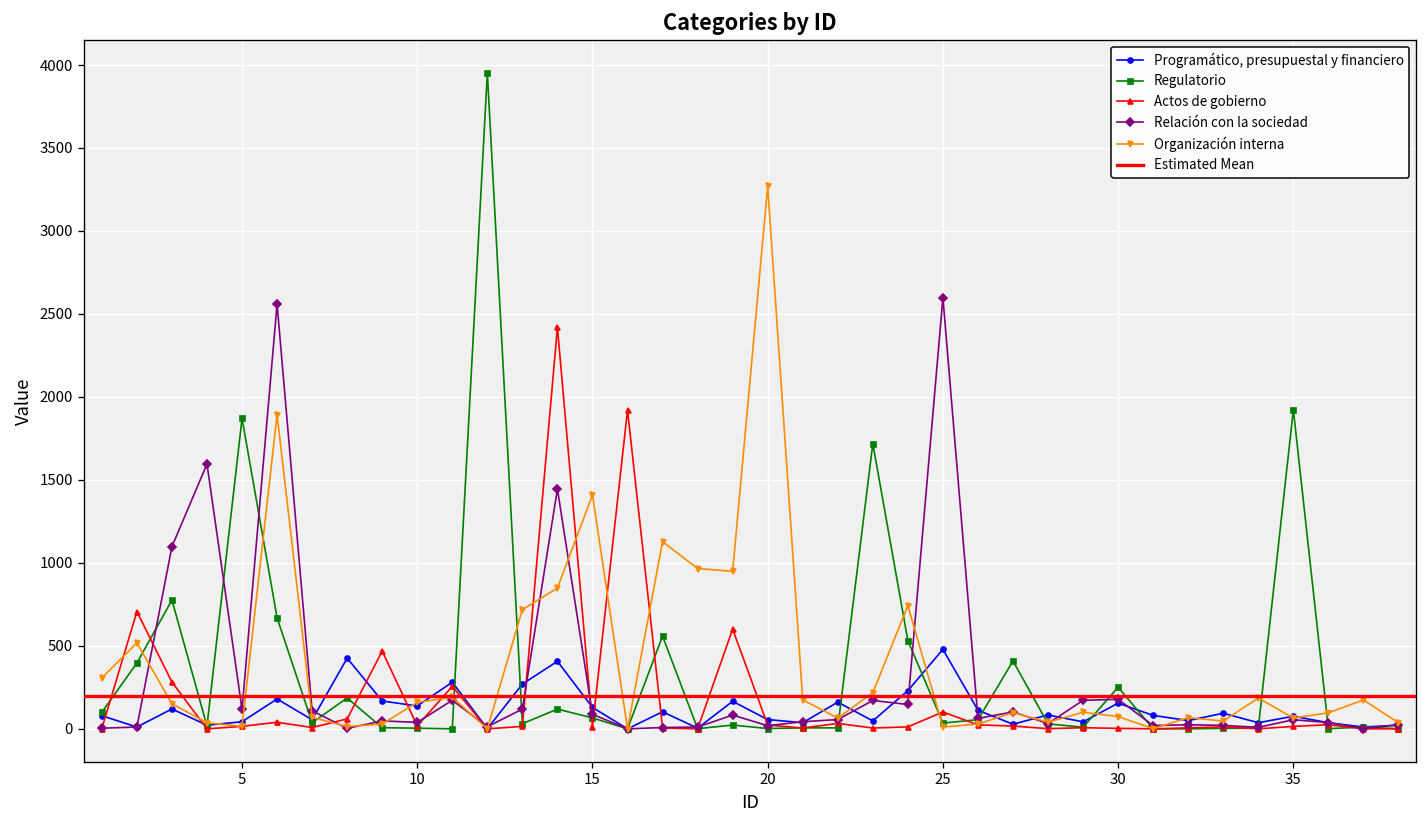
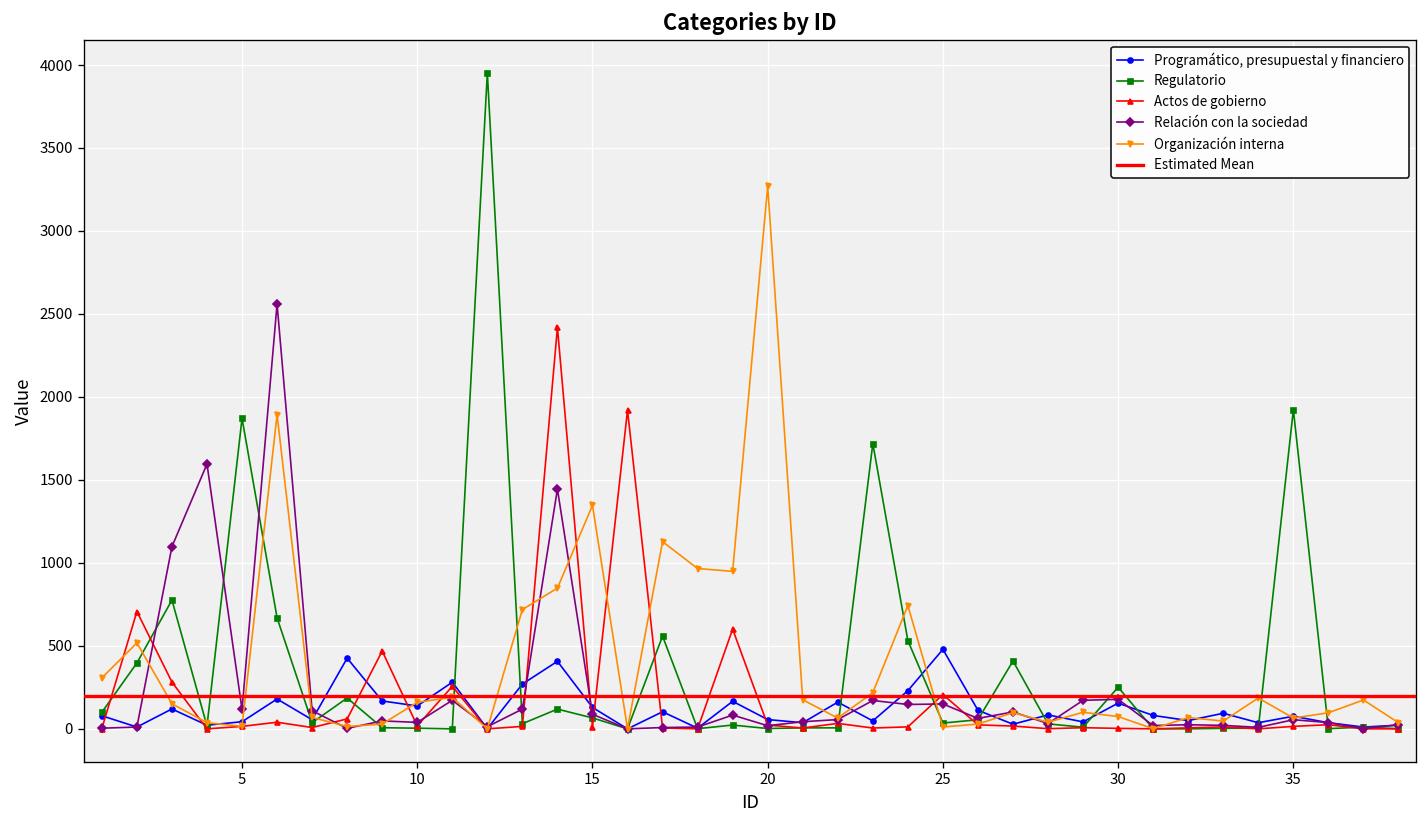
  {
    "Programático, presupuestal y financiero": {
      "5": 40,
      "10": 140,
      "15": 130,
      "20": 60,
      "25": 480,
      "30": 160
    },
    "Regulatorio": {
      "5": 1870,
      "15": 70,
      "25": 40,
      "30": 250,
      "35": 1920
    },
    "Actos de gobierno": {
      "15": 10,
-     "25": 100,
+     "25": 210,
      "30": 0,
      "35": 20
    },
    "Relación con la sociedad": {
      "5": 120,
      "10": 40,
      "15": 90,
-     "25": 2600,
+     "25": 150,
      "30": 180
    },
    "Organización interna": {
      "10": 160,
-     "15": 1410,
+     "15": 1350,
      "20": 3270,
      "25": 10,
      "30": 70
    }
  }
